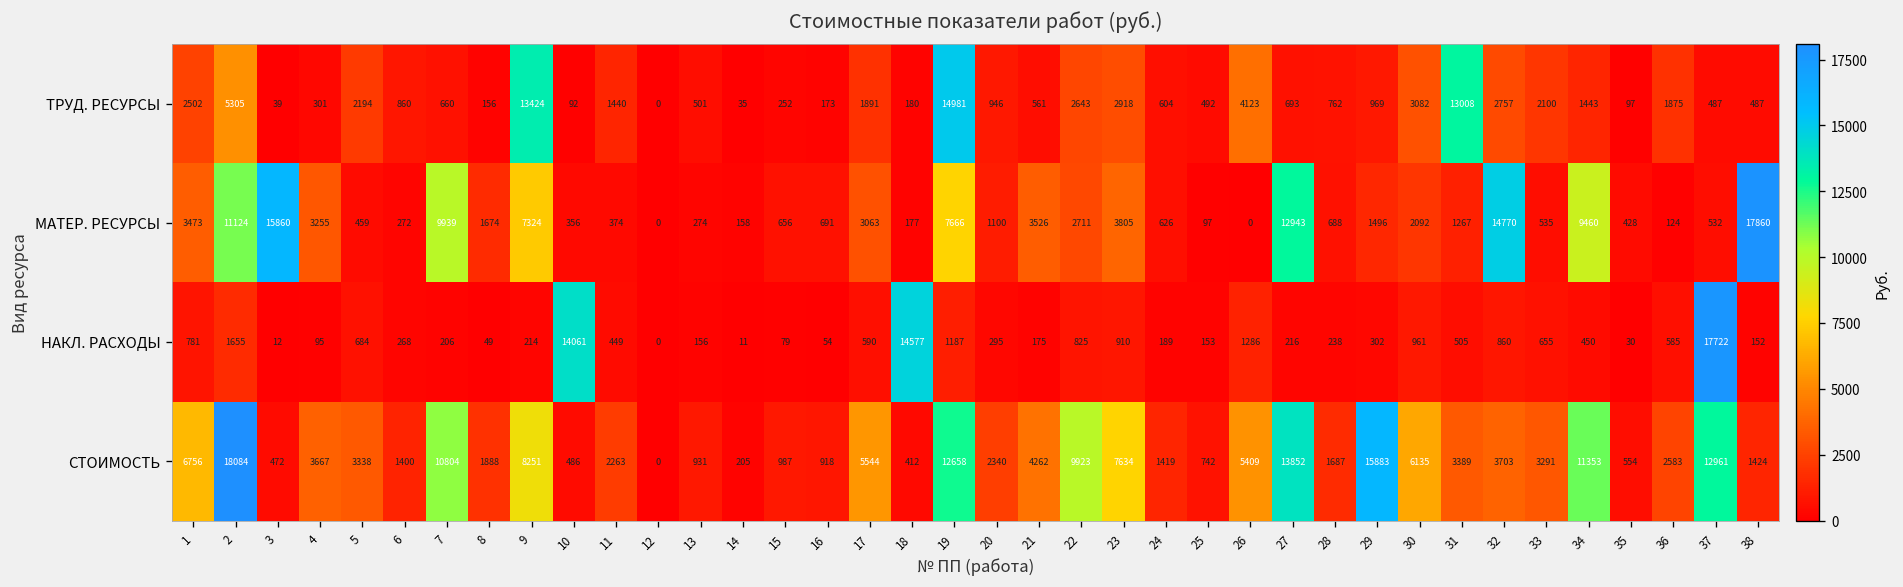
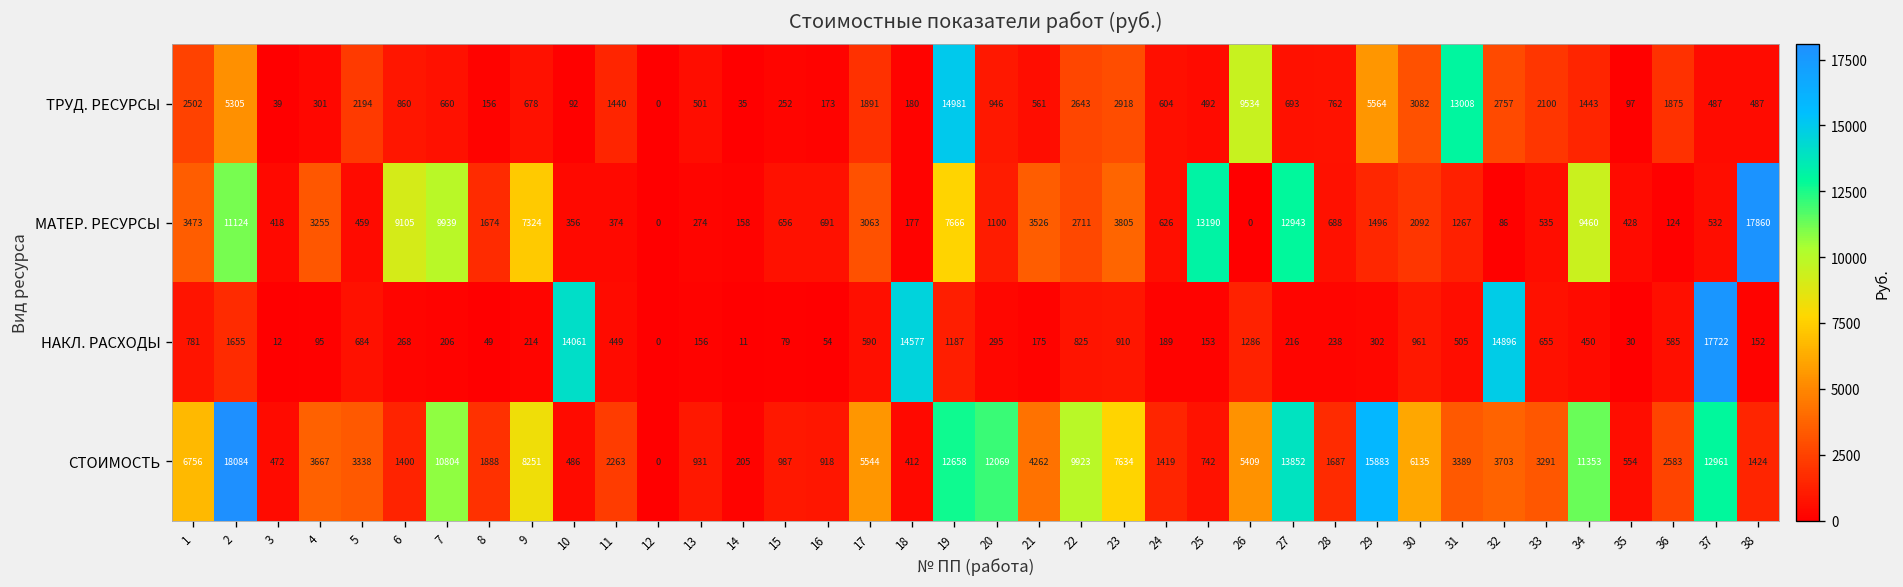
  {
    "ТРУД. РЕСУРСЫ": {
      "1": 2502,
      "2": 5305,
      "3": 39,
      "4": 301,
      "5": 2194,
      "6": 860,
      "7": 660,
      "8": 156,
-     "9": 13424,
+     "9": 678,
      "10": 92,
      "11": 1440,
      "12": 0,
      "13": 501,
      "14": 35,
      "15": 252,
      "16": 173,
      "17": 1891,
      "18": 180,
      "19": 14981,
      "20": 946,
      "21": 561,
      "22": 2643,
      "23": 2918,
      "24": 604,
      "25": 492,
-     "26": 4123,
+     "26": 9534,
      "27": 693,
      "28": 762,
-     "29": 969,
+     "29": 5564,
      "30": 3082,
      "31": 13008,
      "32": 2757,
      "33": 2100,
      "34": 1443,
      "35": 97,
      "36": 1875,
      "37": 487,
      "38": 487
    },
    "МАТЕР. РЕСУРСЫ": {
      "1": 3473,
      "2": 11124,
-     "3": 15860,
+     "3": 418,
      "4": 3255,
      "5": 459,
-     "6": 272,
+     "6": 9105,
      "7": 9939,
      "8": 1674,
      "9": 7324,
      "10": 356,
      "11": 374,
      "12": 0,
      "13": 274,
      "14": 158,
      "15": 656,
      "16": 691,
      "17": 3063,
      "18": 177,
      "19": 7666,
      "20": 1100,
      "21": 3526,
      "22": 2711,
      "23": 3805,
      "24": 626,
-     "25": 97,
+     "25": 13190,
      "26": 0,
      "27": 12943,
      "28": 688,
      "29": 1496,
      "30": 2092,
      "31": 1267,
-     "32": 14770,
+     "32": 86,
      "33": 535,
      "34": 9460,
      "35": 428,
      "36": 124,
      "37": 532,
      "38": 17860
    },
    "НАКЛ. РАСХОДЫ": {
      "1": 781,
      "2": 1655,
      "3": 12,
      "4": 95,
      "5": 684,
      "6": 268,
      "7": 206,
      "8": 49,
      "9": 214,
      "10": 14061,
      "11": 449,
      "12": 0,
      "13": 156,
      "14": 11,
      "15": 79,
      "16": 54,
      "17": 590,
      "18": 14577,
      "19": 1187,
      "20": 295,
      "21": 175,
      "22": 825,
      "23": 910,
      "24": 189,
      "25": 153,
      "26": 1286,
      "27": 216,
      "28": 238,
      "29": 302,
      "30": 961,
      "31": 505,
-     "32": 860,
+     "32": 14896,
      "33": 655,
      "34": 450,
      "35": 30,
      "36": 585,
      "37": 17722,
      "38": 152
    },
    "СТОИМОСТЬ": {
      "1": 6756,
      "2": 18084,
      "3": 472,
      "4": 3667,
      "5": 3338,
      "6": 1400,
      "7": 10804,
      "8": 1888,
      "9": 8251,
      "10": 486,
      "11": 2263,
      "12": 0,
      "13": 931,
      "14": 205,
      "15": 987,
      "16": 918,
      "17": 5544,
      "18": 412,
      "19": 12658,
-     "20": 2340,
+     "20": 12069,
      "21": 4262,
      "22": 9923,
      "23": 7634,
      "24": 1419,
      "25": 742,
      "26": 5409,
      "27": 13852,
      "28": 1687,
      "29": 15883,
      "30": 6135,
      "31": 3389,
      "32": 3703,
      "33": 3291,
      "34": 11353,
      "35": 554,
      "36": 2583,
      "37": 12961,
      "38": 1424
    }
  }
